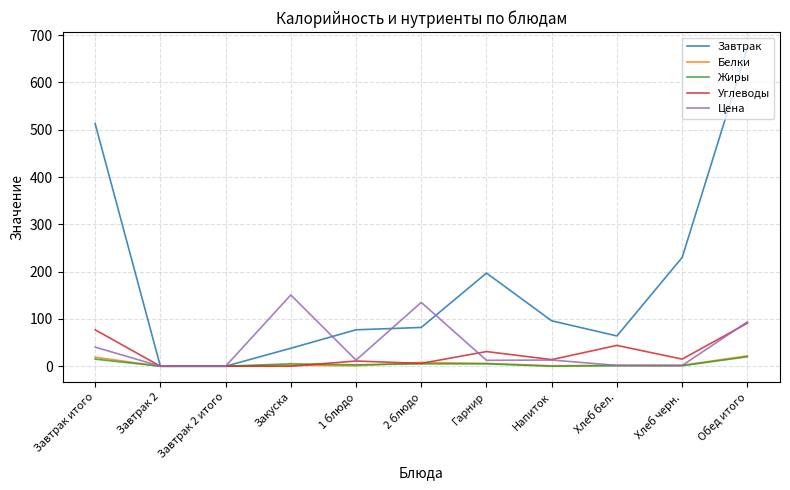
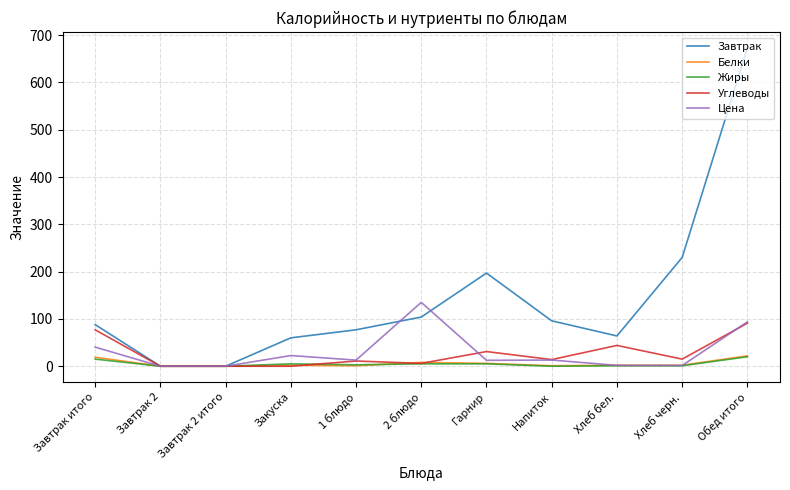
  {
    "Завтрак": {
-     "Завтрак итого": 510,
-     "Закуска": 40,
+     "Завтрак итого": 90,
+     "Закуска": 60,
      "1 блюдо": 80,
-     "2 блюдо": 80,
+     "2 блюдо": 100,
      "Гарнир": 200,
      "Напиток": 100,
      "Хлеб бел.": 60,
      "Хлеб черн.": 230
    },
    "Углеводы": {
      "Завтрак итого": 80,
      "Гарнир": 30,
      "Хлеб бел.": 40,
      "Хлеб черн.": 20
    },
    "Цена": {
      "Завтрак итого": 40,
-     "Закуска": 150,
+     "Закуска": 20,
      "2 блюдо": 130,
      "Гарнир": 10
    }
  }
